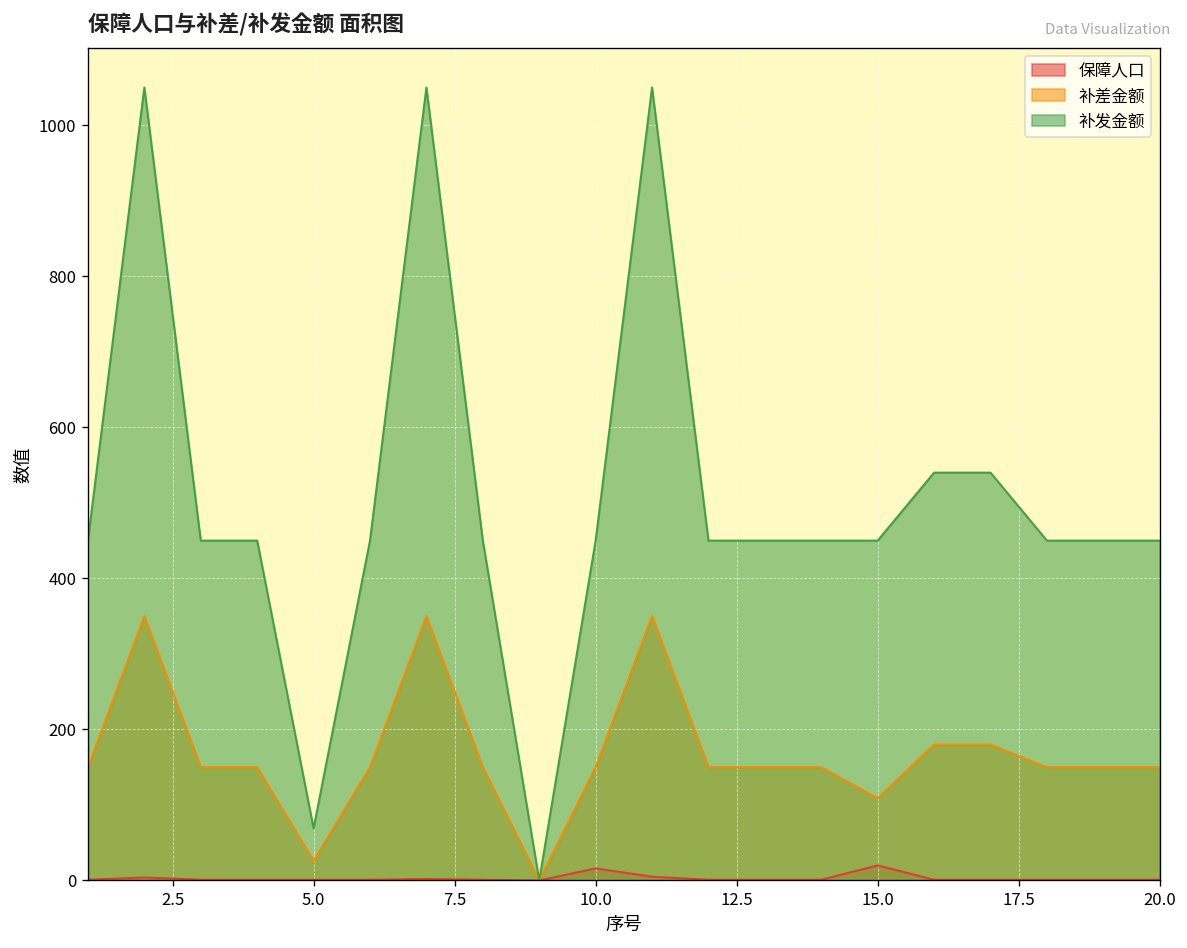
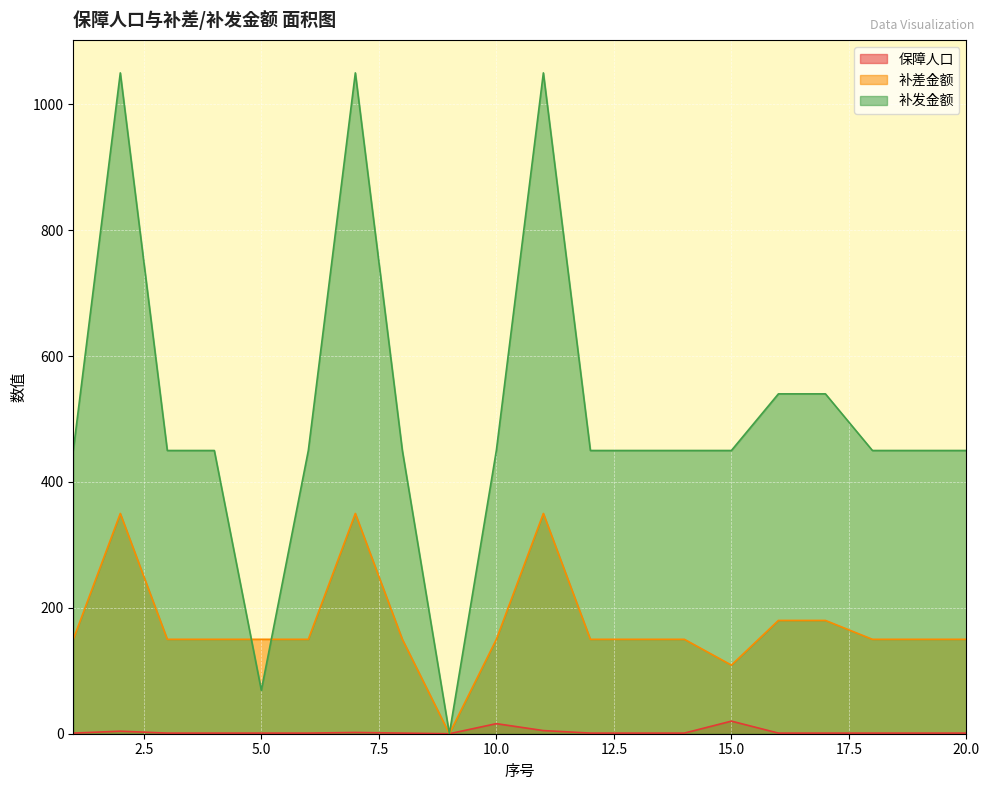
  {
    "保障人口": {
      "5.0": 0,
      "10.0": 20,
      "15.0": 20,
      "20.0": 0
    },
    "补差金额": {
-     "5.0": 30,
+     "5.0": 150,
      "10.0": 150,
      "15.0": 110,
      "20.0": 150
    },
    "补发金额": {
      "5.0": 70,
      "10.0": 450,
      "15.0": 450,
      "20.0": 450
    }
  }
